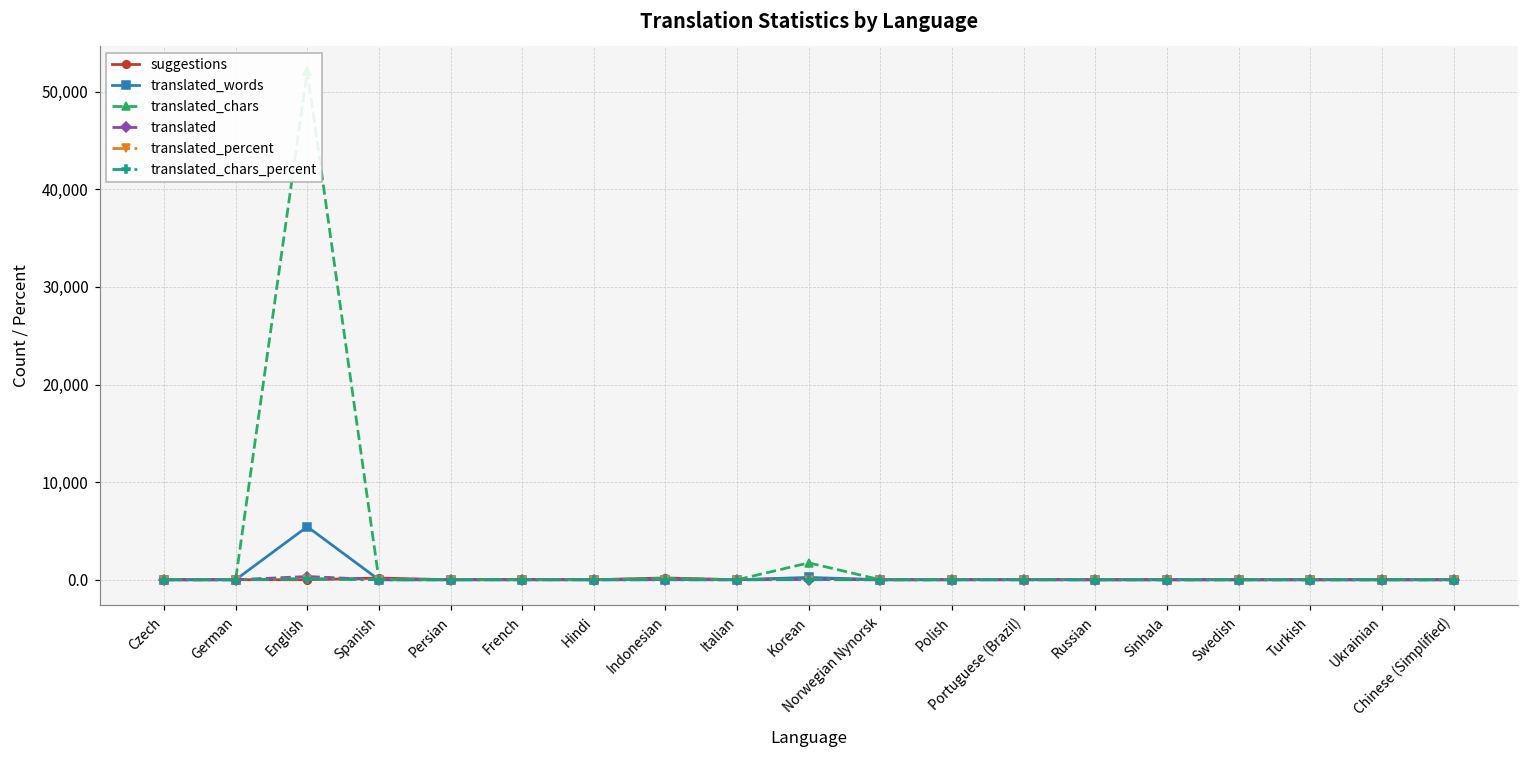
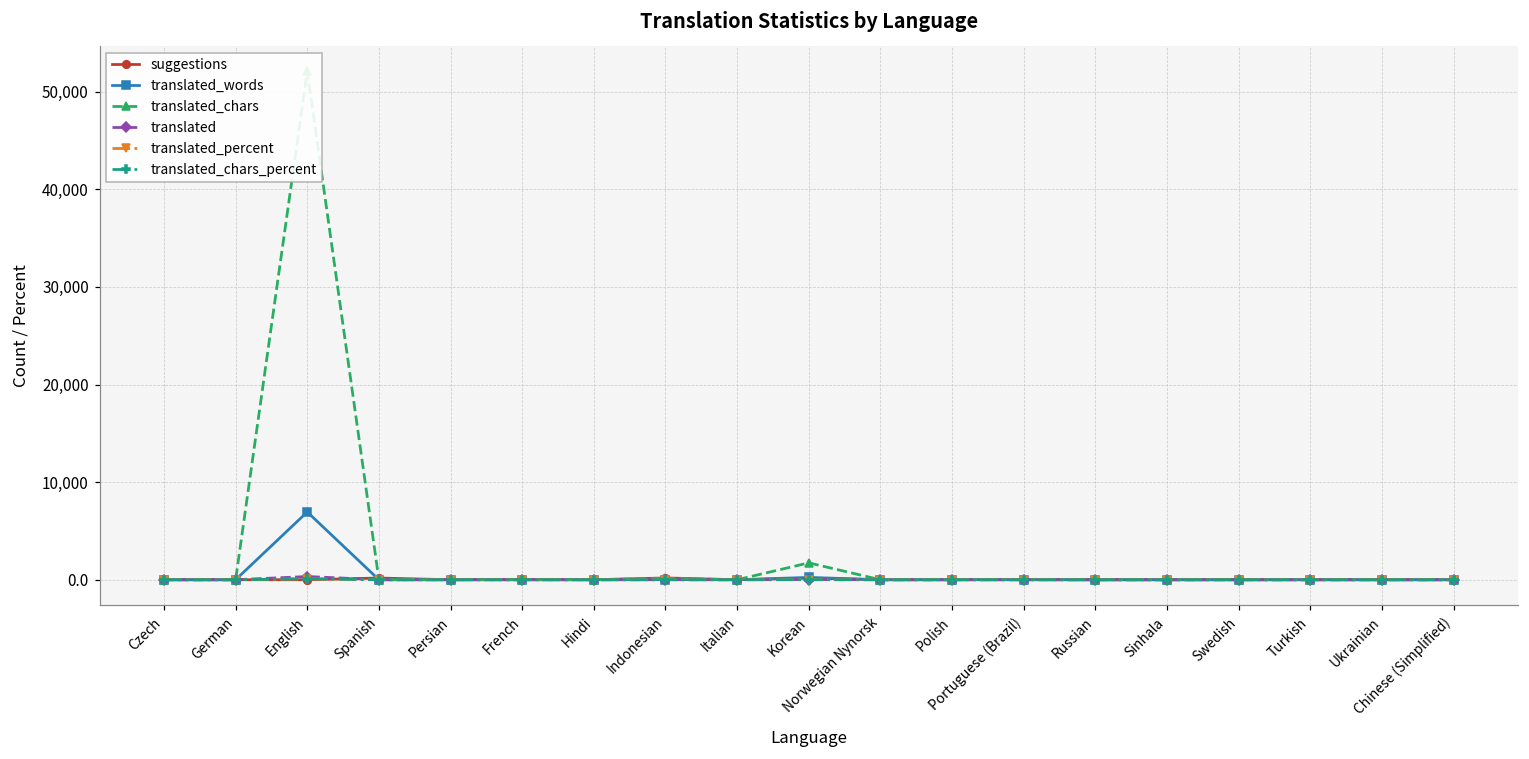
  {
    "translated_words": {
-     "English": "5,000"
+     "English": "7,000"
    }
  }
